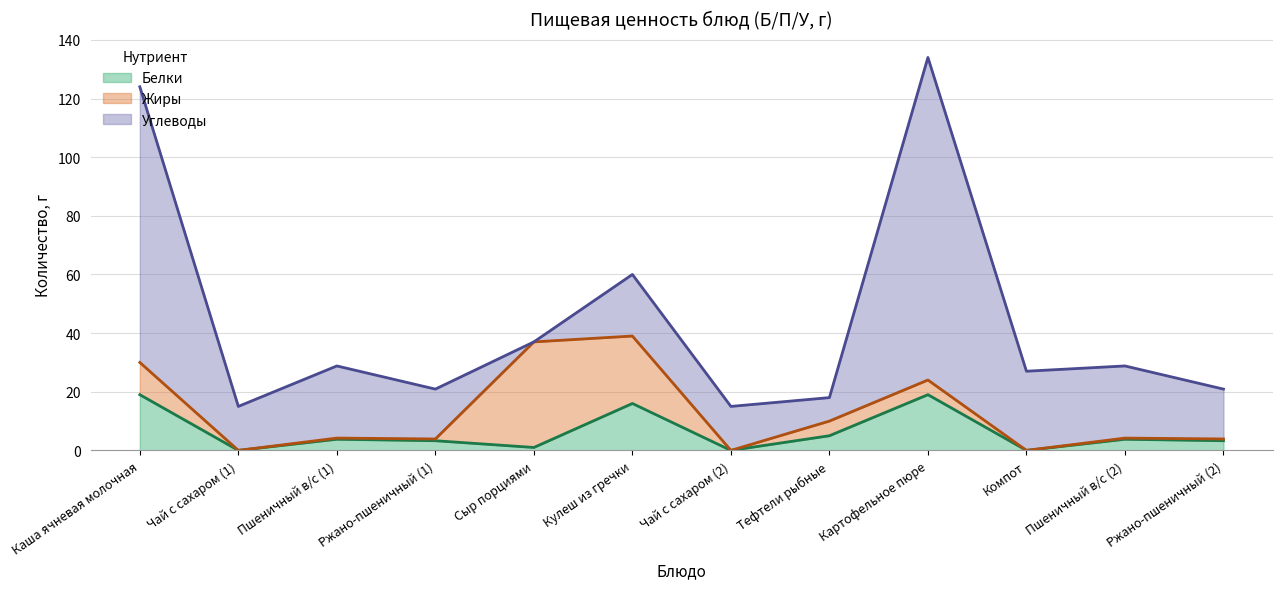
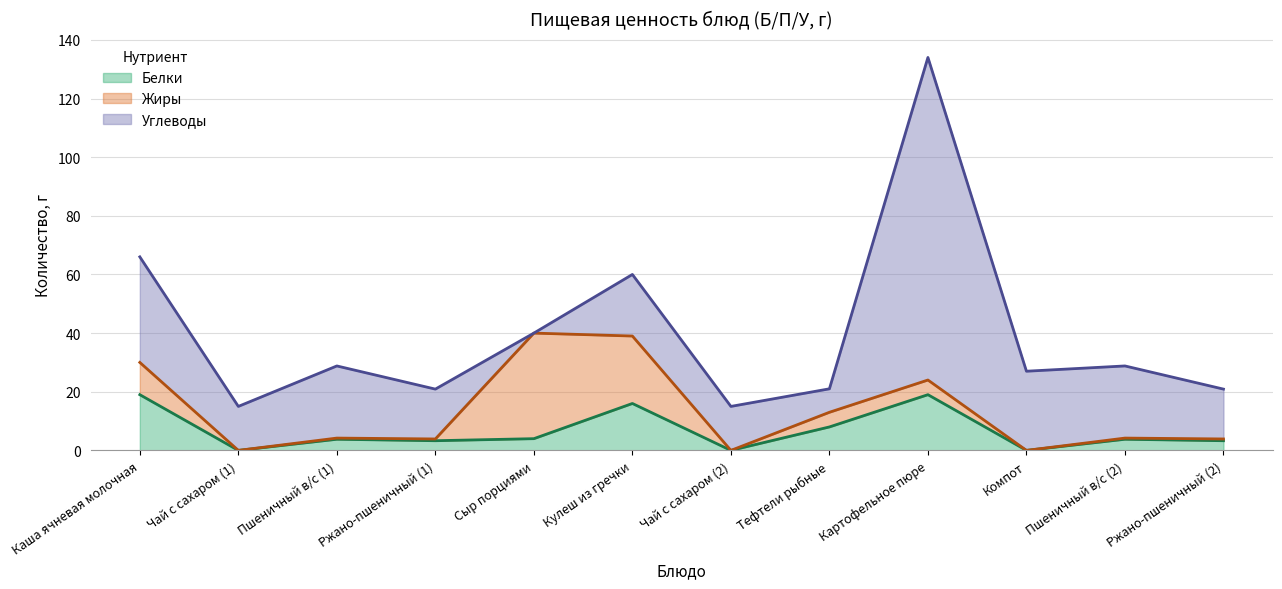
  {
    "Белки": {
      "Каша ячневая молочная": 19,
-     "Сыр порциями": 1,
+     "Сыр порциями": 4,
      "Кулеш из гречки": 16,
-     "Тефтели рыбные": 5,
+     "Тефтели рыбные": 8,
      "Картофельное пюре": 19
    },
    "Жиры": {
      "Каша ячневая молочная": 11,
      "Кулеш из гречки": 23,
      "Тефтели рыбные": 5,
      "Картофельное пюре": 5
    },
    "Углеводы": {
-     "Каша ячневая молочная": 94,
+     "Каша ячневая молочная": 36,
      "Чай с сахаром (1)": 15,
      "Пшеничный в/с (1)": 25,
      "Ржано-пшеничный (1)": 17,
      "Кулеш из гречки": 21,
      "Чай с сахаром (2)": 15,
      "Тефтели рыбные": 8,
      "Картофельное пюре": 110,
      "Компот": 27,
      "Пшеничный в/с (2)": 25,
      "Ржано-пшеничный (2)": 17
    }
  }
